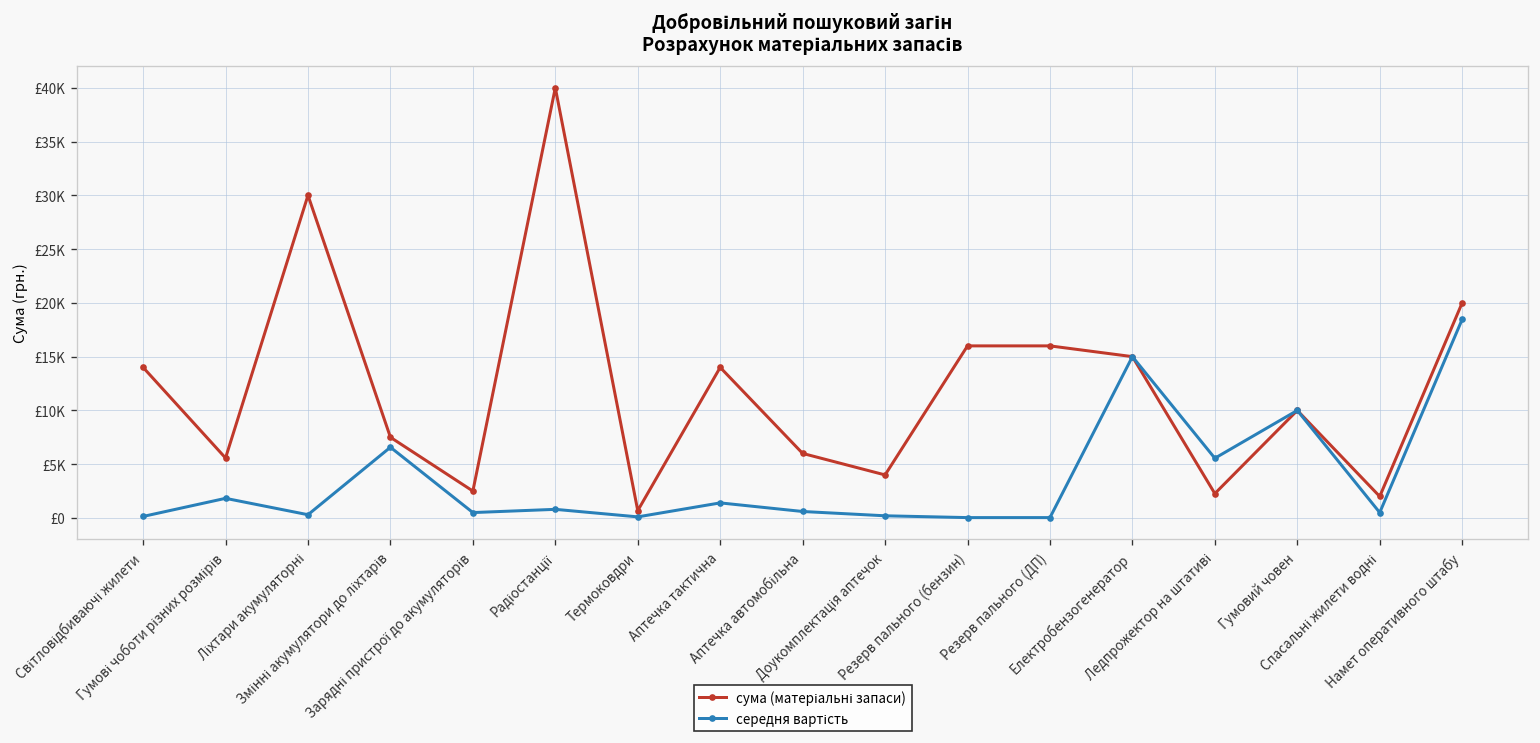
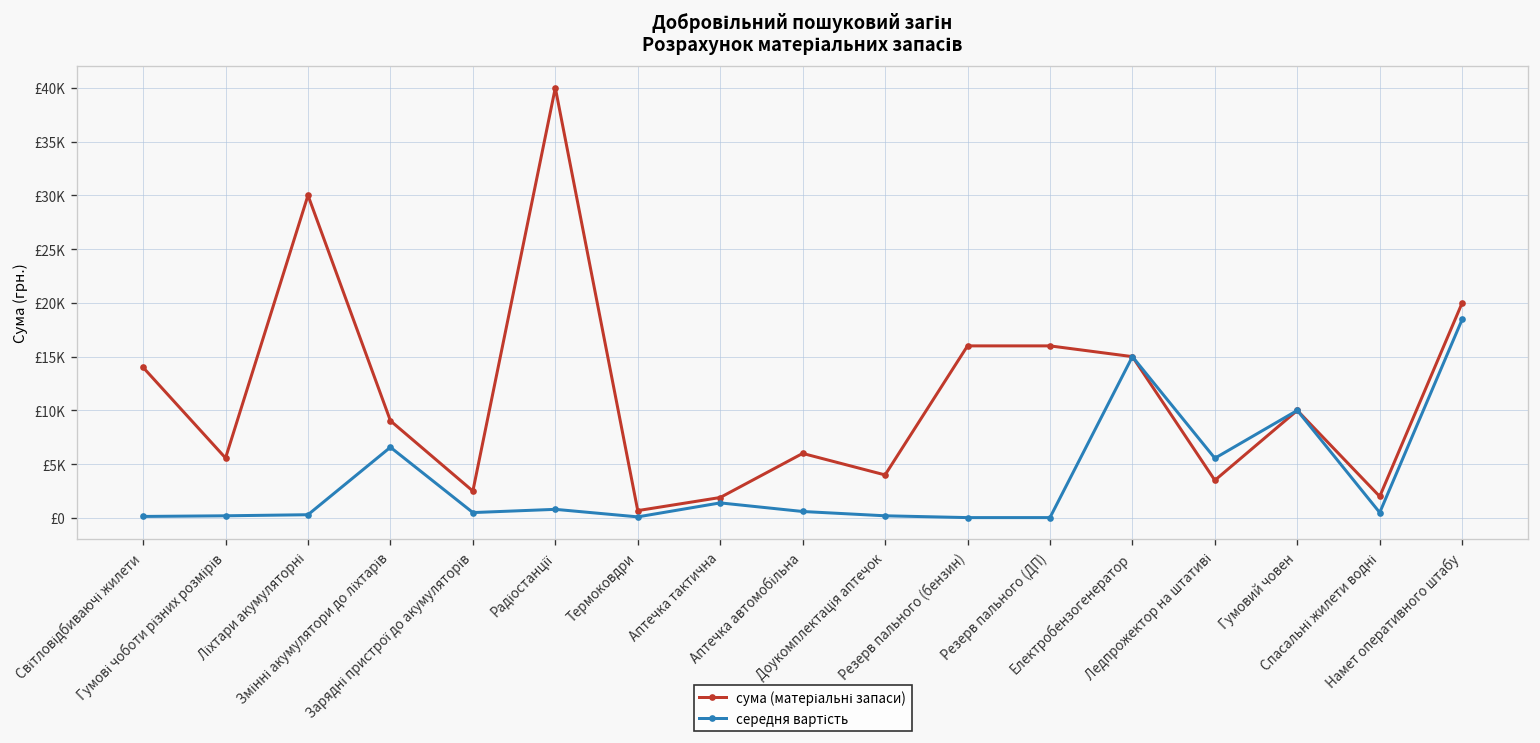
  {
    "сума (матеріальні запаси)": {
      "Світловідбиваючі жилети": "£14000",
      "Гумові чоботи різних розмірів": "£6000",
      "Ліхтари акумуляторні": "£30000",
-     "Змінні акумулятори до ліхтарів": "£8000",
+     "Змінні акумулятори до ліхтарів": "£9000",
      "Зарядні пристрої до акумуляторів": "£3000",
      "Радіостанції": "£40000",
      "Термоковдри": "£1000",
-     "Аптечка тактична": "£14000",
+     "Аптечка тактична": "£2000",
      "Аптечка автомобільна": "£6000",
      "Доукомплектація аптечок": "£4000",
      "Резерв пального (бензин)": "£16000",
      "Резерв пального (ДП)": "£16000",
-     "Ледпрожектор на штативі": "£2000",
+     "Ледпрожектор на штативі": "£4000",
      "Спасальні жилети водні": "£2000",
      "Намет оперативного штабу": "£20000"
    },
    "середня вартість": {
      "Світловідбиваючі жилети": "£0",
-     "Гумові чоботи різних розмірів": "£2000",
+     "Гумові чоботи різних розмірів": "£0",
      "Ліхтари акумуляторні": "£0",
      "Змінні акумулятори до ліхтарів": "£7000",
      "Зарядні пристрої до акумуляторів": "£1000",
      "Радіостанції": "£1000",
      "Термоковдри": "£0",
      "Аптечка тактична": "£1000",
      "Аптечка автомобільна": "£1000",
      "Доукомплектація аптечок": "£0",
      "Резерв пального (бензин)": "£0",
      "Резерв пального (ДП)": "£0",
      "Ледпрожектор на штативі": "£6000",
      "Спасальні жилети водні": "£1000",
      "Намет оперативного штабу": "£18000"
    }
  }
